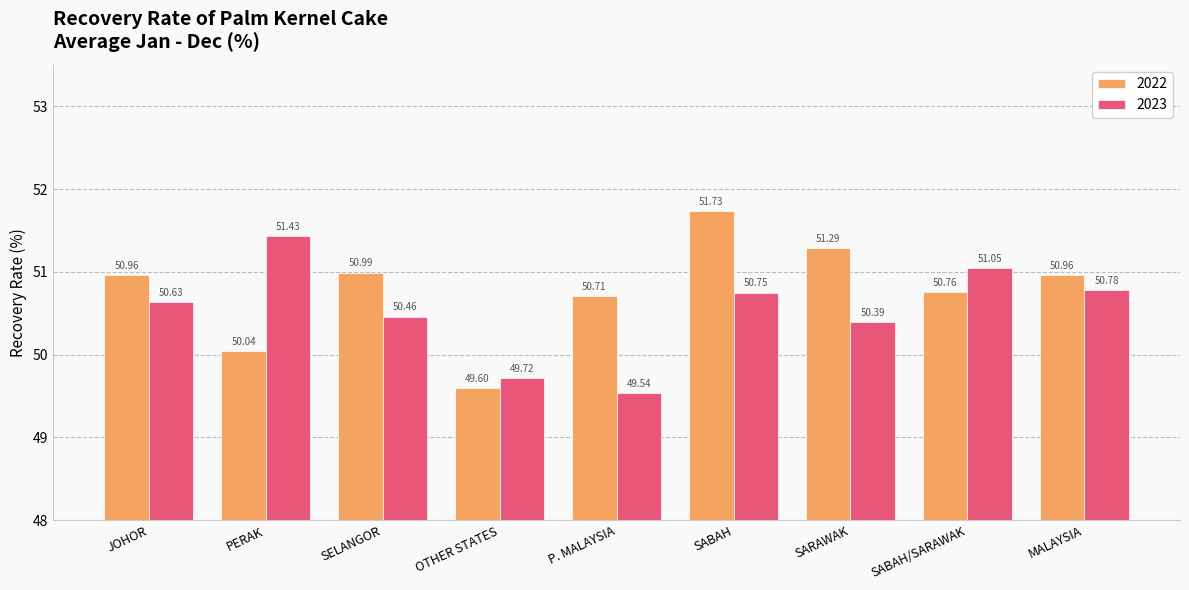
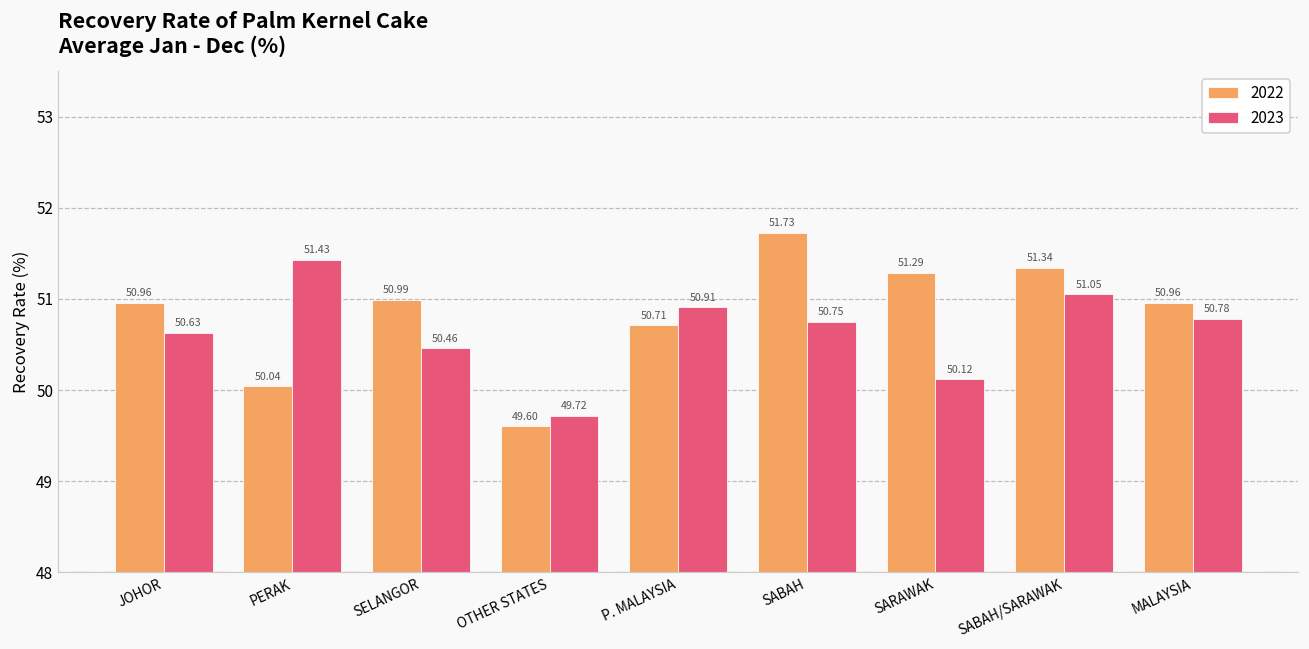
  {
    "2022": {
      "JOHOR": 50.96,
      "PERAK": 50.04,
      "SELANGOR": 50.99,
      "OTHER STATES": 49.60,
      "P. MALAYSIA": 50.71,
      "SABAH": 51.73,
      "SARAWAK": 51.29,
-     "SABAH/SARAWAK": 50.76,
+     "SABAH/SARAWAK": 51.34,
      "MALAYSIA": 50.96
    },
    "2023": {
      "JOHOR": 50.63,
      "PERAK": 51.43,
      "SELANGOR": 50.46,
      "OTHER STATES": 49.72,
-     "P. MALAYSIA": 49.54,
+     "P. MALAYSIA": 50.91,
      "SABAH": 50.75,
-     "SARAWAK": 50.39,
+     "SARAWAK": 50.12,
      "SABAH/SARAWAK": 51.05,
      "MALAYSIA": 50.78
    }
  }
